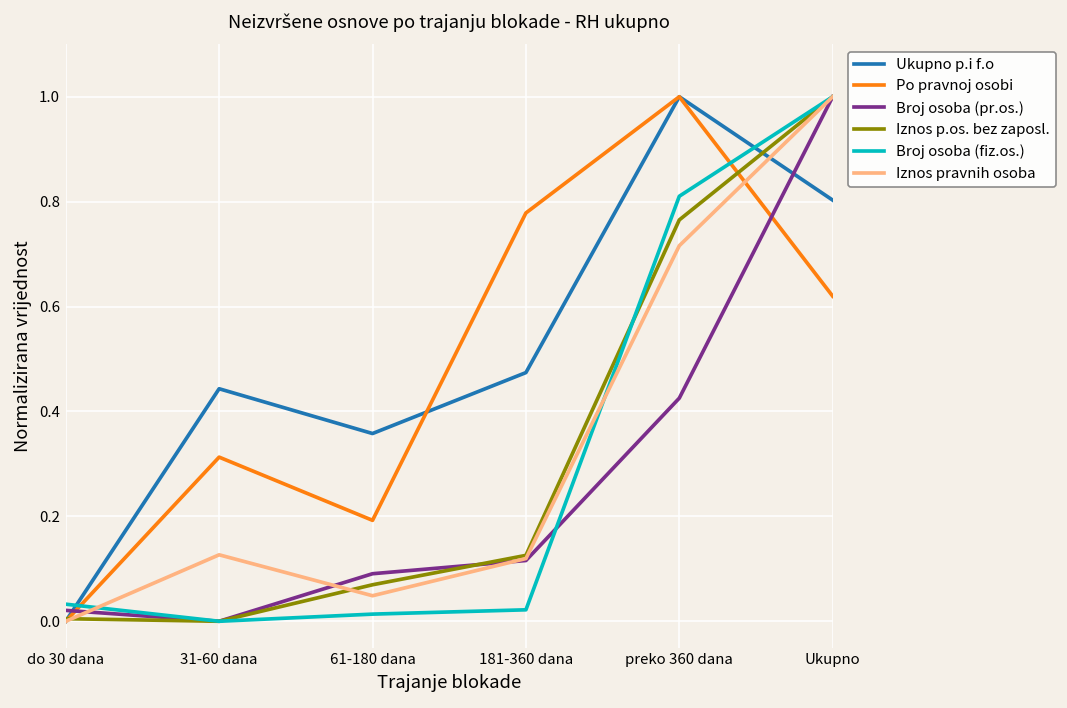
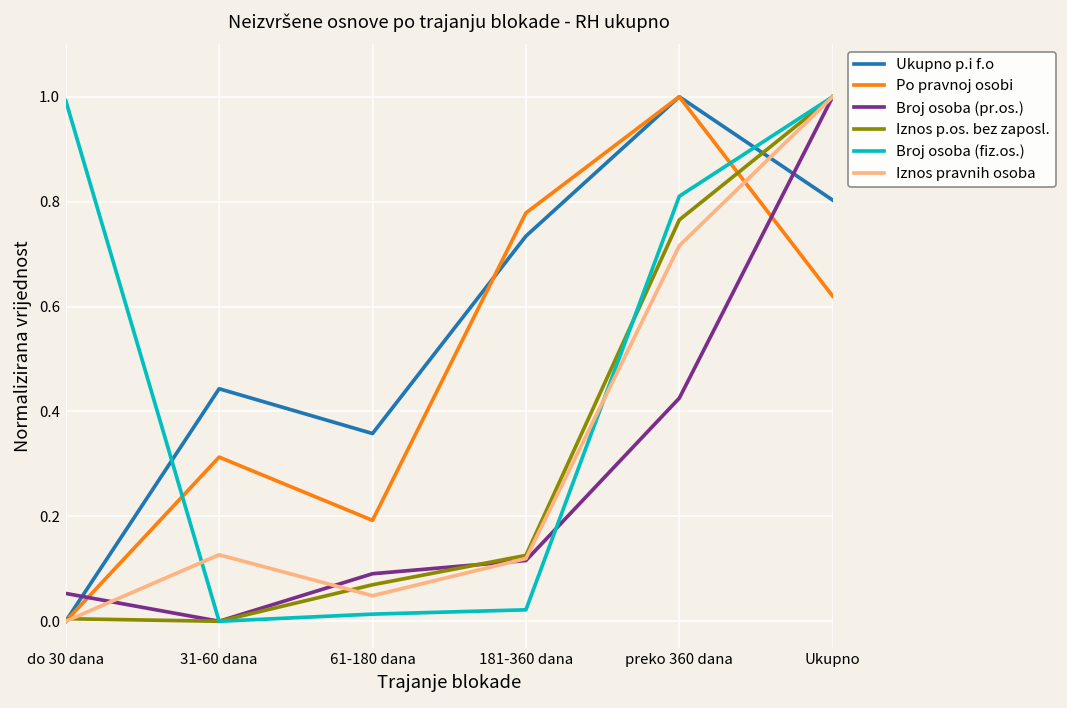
  {
    "Ukupno p.i f.o": {
      "31-60 dana": 0.44,
      "61-180 dana": 0.36,
-     "181-360 dana": 0.47,
+     "181-360 dana": 0.73,
      "Ukupno": 0.80
    },
    "Po pravnoj osobi": {
      "31-60 dana": 0.31,
      "61-180 dana": 0.19,
      "181-360 dana": 0.78,
      "Ukupno": 0.62
    },
    "Broj osoba (pr.os.)": {
-     "do 30 dana": 0.02,
+     "do 30 dana": 0.05,
      "61-180 dana": 0.09,
      "preko 360 dana": 0.43
    },
    "Iznos p.os. bez zaposl.": {
      "61-180 dana": 0.07,
      "181-360 dana": 0.13,
      "preko 360 dana": 0.77
    },
    "Broj osoba (fiz.os.)": {
-     "do 30 dana": 0.03,
+     "do 30 dana": 0.99,
      "61-180 dana": 0.01,
      "181-360 dana": 0.02,
      "preko 360 dana": 0.81
    },
    "Iznos pravnih osoba": {
      "31-60 dana": 0.13,
      "61-180 dana": 0.05,
      "preko 360 dana": 0.72
    }
  }
